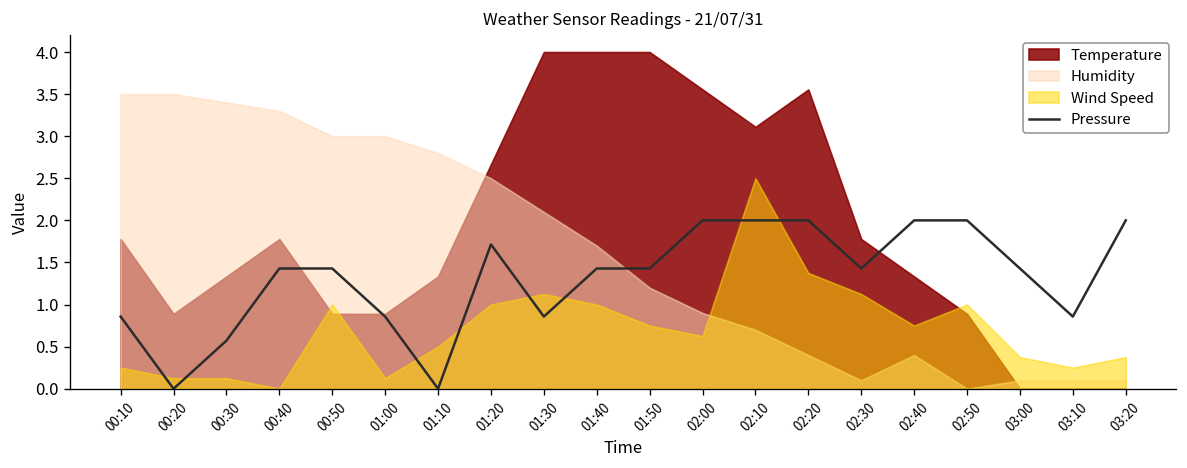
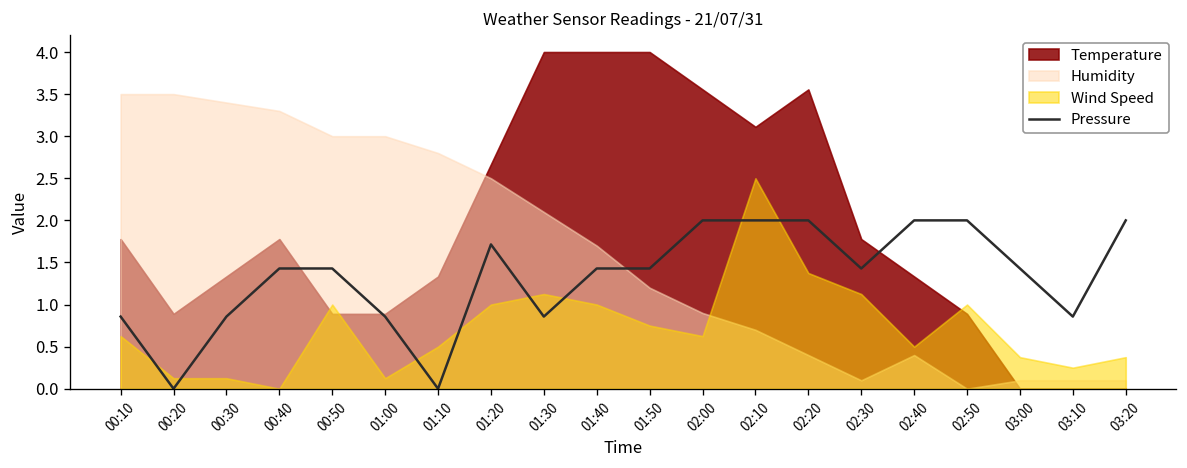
  {
    "Pressure": {
      "00:10": 0.9,
      "00:20": 0.0,
-     "00:30": 0.6,
+     "00:30": 0.9,
      "00:40": 1.4,
      "00:50": 1.4,
      "01:10": 0.0,
      "01:20": 1.7,
      "01:30": 0.9,
      "01:40": 1.4,
      "01:50": 1.4,
      "02:00": 2.0,
      "02:10": 2.0,
      "02:20": 2.0,
      "02:30": 1.4,
      "02:40": 2.0,
      "02:50": 2.0,
      "03:00": 1.4,
      "03:10": 0.9,
      "03:20": 2.0
    },
    "Temperature": {
      "00:10": 1.8,
      "00:20": 0.9,
      "00:30": 1.3,
      "00:40": 1.8,
      "00:50": 0.9,
      "01:10": 1.3,
      "01:20": 2.7,
      "01:30": 4.0,
      "01:40": 4.0,
      "01:50": 4.0,
      "02:00": 3.6,
      "02:10": 3.1,
      "02:20": 3.6,
      "02:30": 1.8,
      "02:40": 1.3,
      "02:50": 0.9,
      "03:00": 0.0,
      "03:10": 0.0,
      "03:20": 0.0
    },
    "Humidity": {
      "00:10": 3.5,
      "00:20": 3.5,
      "00:30": 3.4,
      "00:40": 3.3,
      "00:50": 3.0,
      "01:00": 3.0,
      "01:10": 2.8,
      "01:20": 2.5,
      "01:30": 2.1,
      "01:40": 1.7,
      "01:50": 1.2,
      "02:00": 0.9,
      "02:10": 0.7,
      "02:20": 0.4,
      "02:30": 0.1,
      "02:40": 0.4,
      "02:50": 0.0,
      "03:00": 0.1,
      "03:10": 0.1,
      "03:20": 0.1
    },
    "Wind Speed": {
-     "00:10": 0.2,
+     "00:10": 0.6,
      "00:20": 0.1,
      "00:30": 0.1,
      "00:40": 0.0,
      "00:50": 1.0,
      "01:00": 0.1,
      "01:10": 0.5,
      "01:20": 1.0,
      "01:30": 1.1,
      "01:40": 1.0,
      "01:50": 0.7,
      "02:00": 0.6,
      "02:10": 2.5,
      "02:20": 1.4,
      "02:30": 1.1,
-     "02:40": 0.7,
+     "02:40": 0.5,
      "02:50": 1.0,
      "03:00": 0.4,
      "03:10": 0.2,
      "03:20": 0.4
    }
  }
